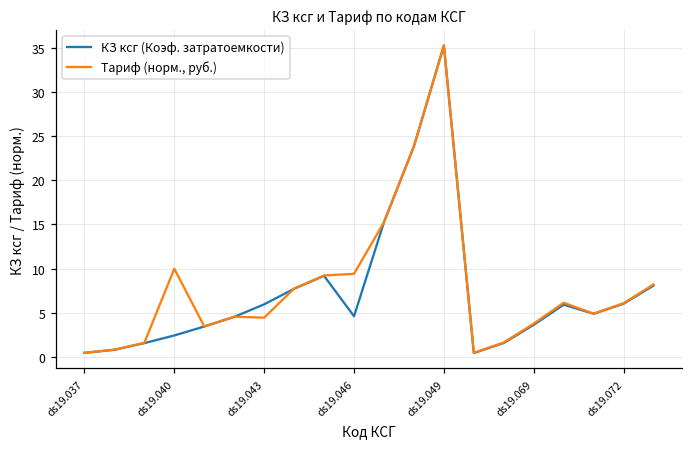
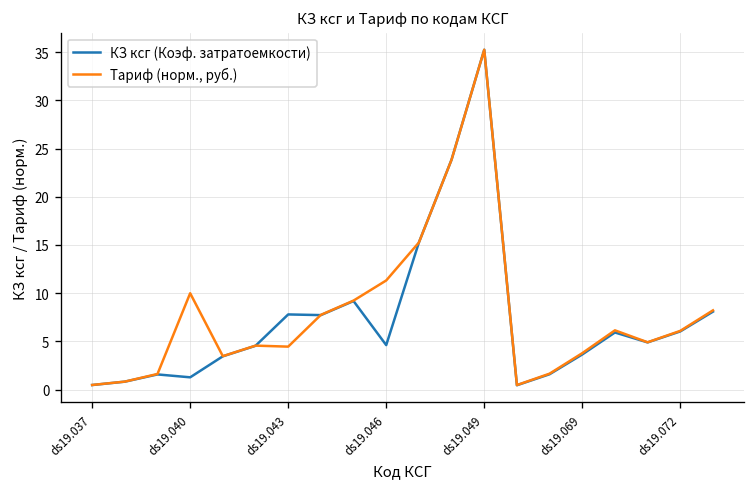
  {
    "КЗ ксг (Коэф. затратоемкости)": {
-     "ds19.040": 2,
-     "ds19.043": 6,
+     "ds19.040": 1,
+     "ds19.043": 8,
      "ds19.046": 5
    },
    "Тариф (норм., руб.)": {
      "ds19.040": 10,
      "ds19.043": 4,
-     "ds19.046": 9
+     "ds19.046": 11
    }
  }
